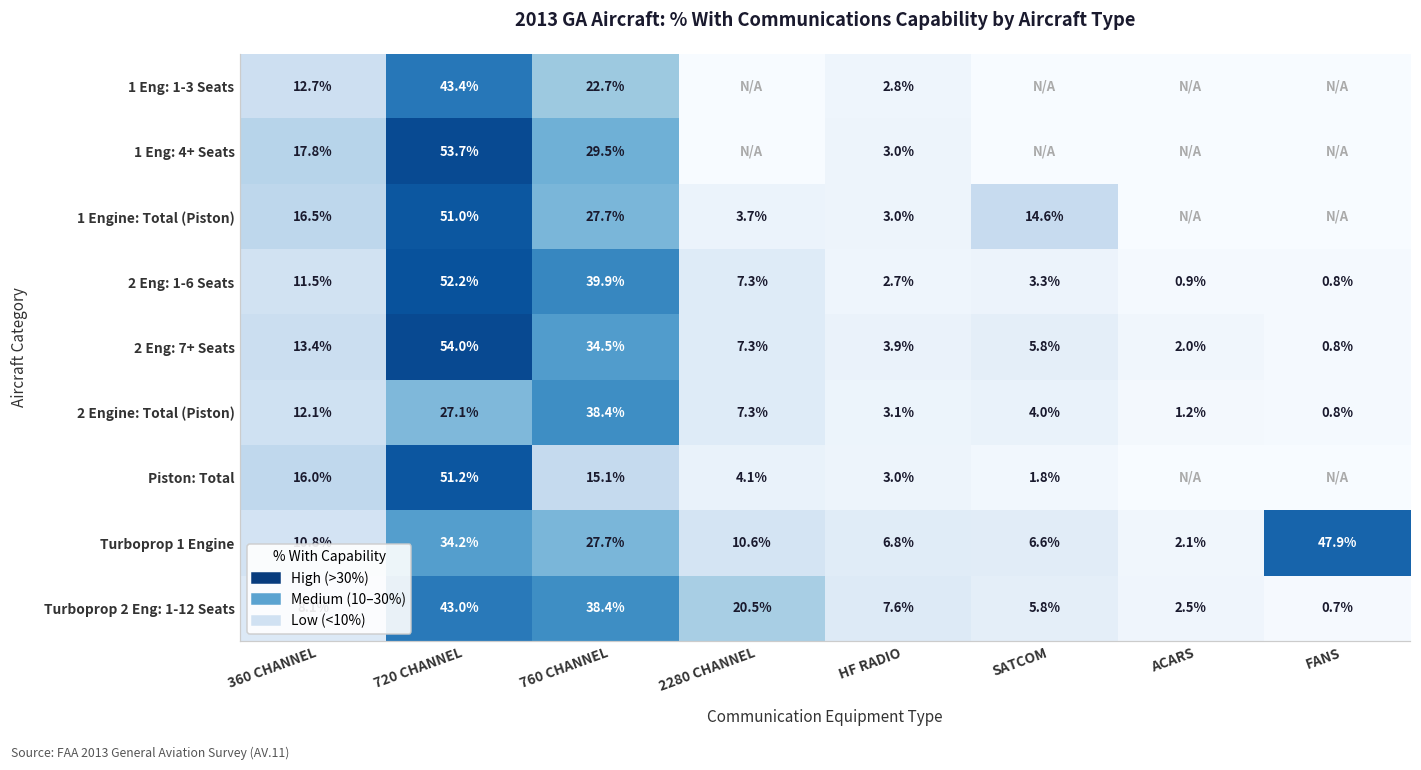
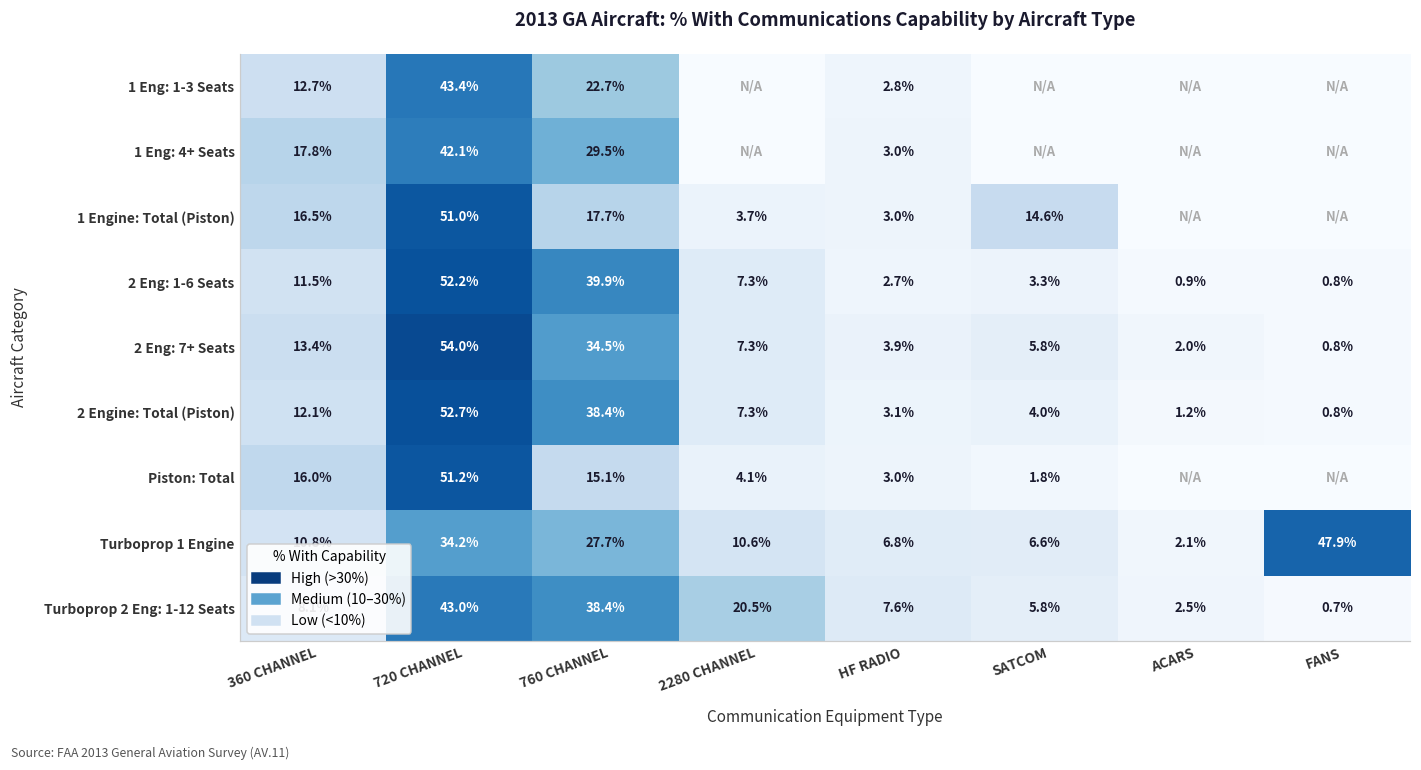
  {
    "1 Eng: 1-3 Seats": {
      "360 CHANNEL": "12.7%",
      "720 CHANNEL": "43.4%",
      "760 CHANNEL": "22.7%",
      "HF RADIO": "2.8%"
    },
    "1 Eng: 4+ Seats": {
      "360 CHANNEL": "17.8%",
-     "720 CHANNEL": "53.7%",
+     "720 CHANNEL": "42.1%",
      "760 CHANNEL": "29.5%",
      "HF RADIO": "3.0%"
    },
    "1 Engine: Total (Piston)": {
      "360 CHANNEL": "16.5%",
      "720 CHANNEL": "51.0%",
-     "760 CHANNEL": "27.7%",
+     "760 CHANNEL": "17.7%",
      "2280 CHANNEL": "3.7%",
      "HF RADIO": "3.0%",
      "SATCOM": "14.6%"
    },
    "2 Eng: 1-6 Seats": {
      "360 CHANNEL": "11.5%",
      "720 CHANNEL": "52.2%",
      "760 CHANNEL": "39.9%",
      "2280 CHANNEL": "7.3%",
      "HF RADIO": "2.7%",
      "SATCOM": "3.3%",
      "ACARS": "0.9%",
      "FANS": "0.8%"
    },
    "2 Eng: 7+ Seats": {
      "360 CHANNEL": "13.4%",
      "720 CHANNEL": "54.0%",
      "760 CHANNEL": "34.5%",
      "2280 CHANNEL": "7.3%",
      "HF RADIO": "3.9%",
      "SATCOM": "5.8%",
      "ACARS": "2.0%",
      "FANS": "0.8%"
    },
    "2 Engine: Total (Piston)": {
      "360 CHANNEL": "12.1%",
-     "720 CHANNEL": "27.1%",
+     "720 CHANNEL": "52.7%",
      "760 CHANNEL": "38.4%",
      "2280 CHANNEL": "7.3%",
      "HF RADIO": "3.1%",
      "SATCOM": "4.0%",
      "ACARS": "1.2%",
      "FANS": "0.8%"
    },
    "Piston: Total": {
      "360 CHANNEL": "16.0%",
      "720 CHANNEL": "51.2%",
      "760 CHANNEL": "15.1%",
      "2280 CHANNEL": "4.1%",
      "HF RADIO": "3.0%",
      "SATCOM": "1.8%"
    },
    "Turboprop 1 Engine": {
      "720 CHANNEL": "34.2%",
      "760 CHANNEL": "27.7%",
      "2280 CHANNEL": "10.6%",
      "HF RADIO": "6.8%",
      "SATCOM": "6.6%",
      "ACARS": "2.1%",
      "FANS": "47.9%"
    },
    "Turboprop 2 Eng: 1-12 Seats": {
      "720 CHANNEL": "43.0%",
      "760 CHANNEL": "38.4%",
      "2280 CHANNEL": "20.5%",
      "HF RADIO": "7.6%",
      "SATCOM": "5.8%",
      "ACARS": "2.5%",
      "FANS": "0.7%"
    }
  }
